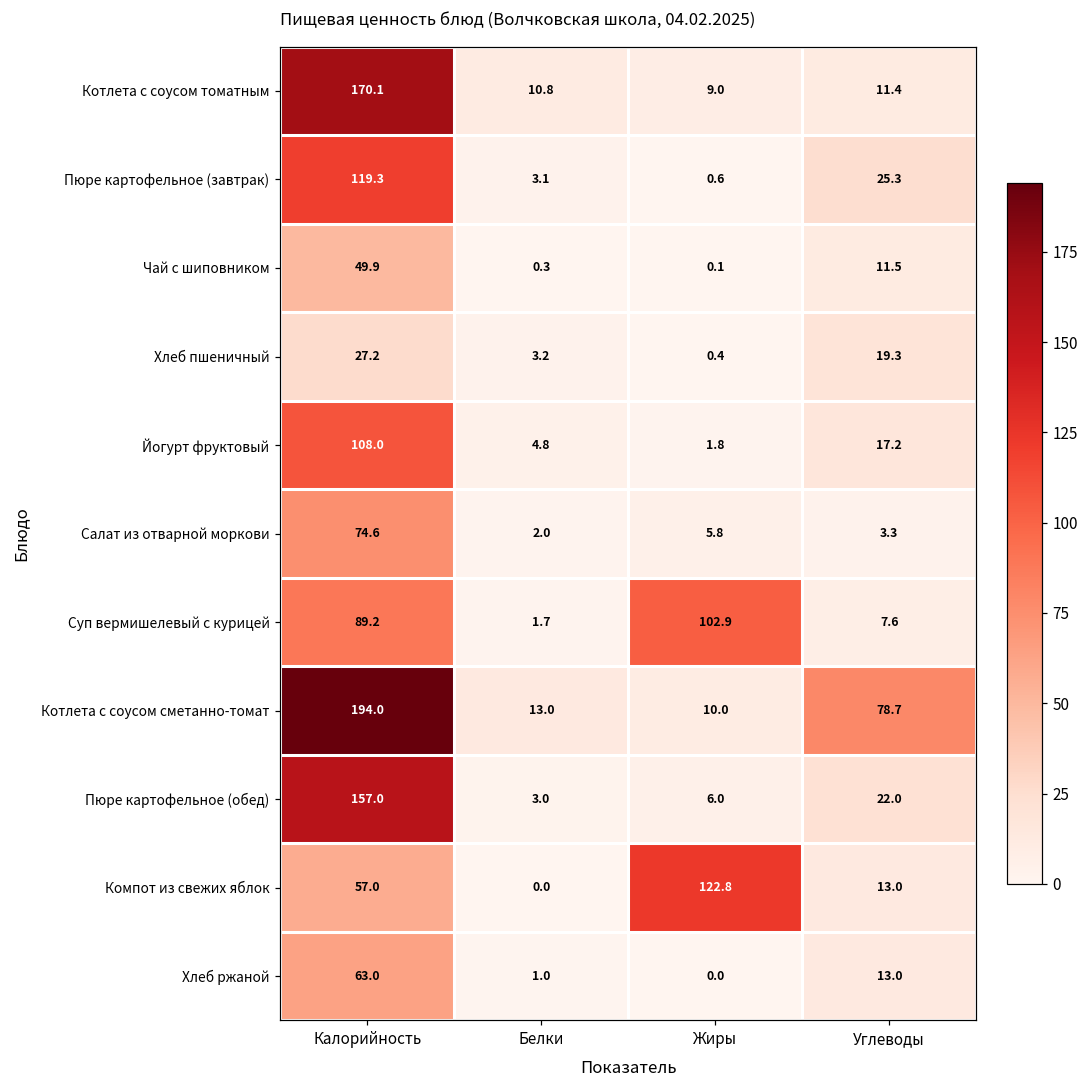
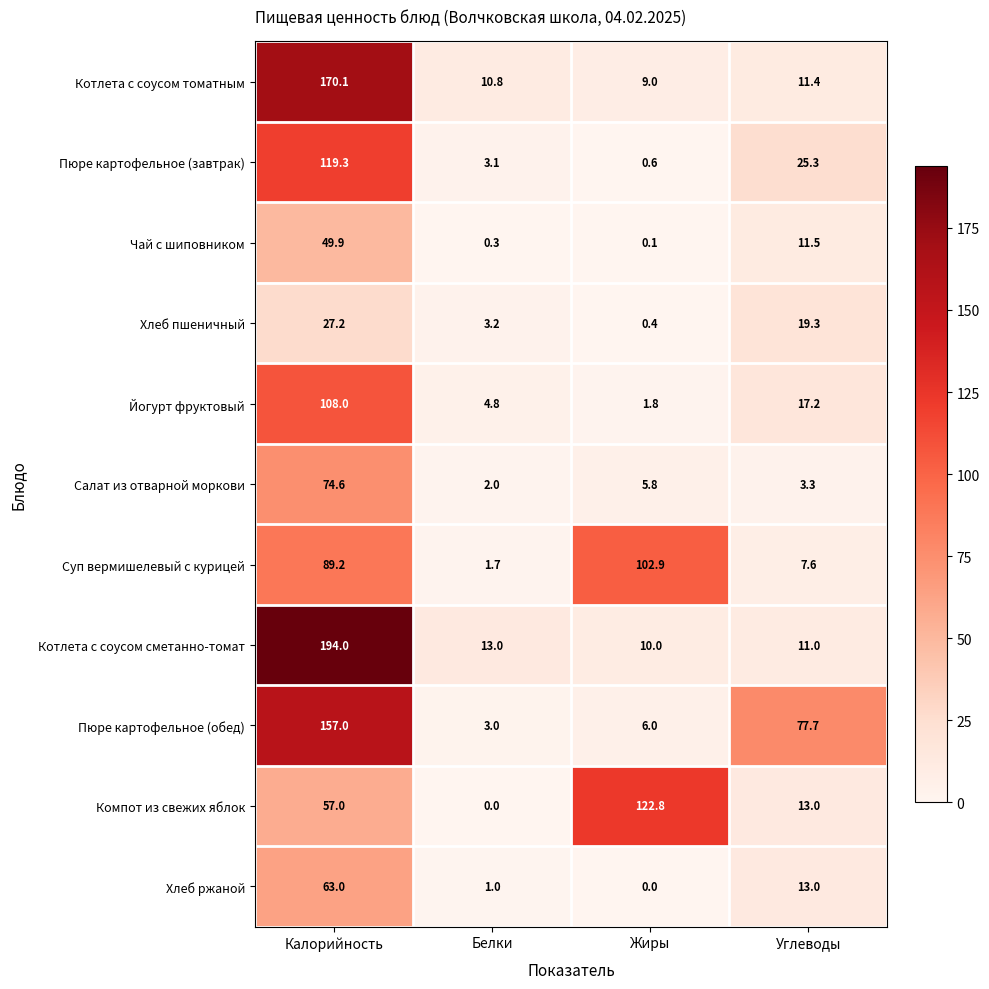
  {
    "Котлета с соусом томатным": {
      "Калорийность": 170.1,
      "Белки": 10.8,
      "Жиры": 9.0,
      "Углеводы": 11.4
    },
    "Пюре картофельное (завтрак)": {
      "Калорийность": 119.3,
      "Белки": 3.1,
      "Жиры": 0.6,
      "Углеводы": 25.3
    },
    "Чай с шиповником": {
      "Калорийность": 49.9,
      "Белки": 0.3,
      "Жиры": 0.1,
      "Углеводы": 11.5
    },
    "Хлеб пшеничный": {
      "Калорийность": 27.2,
      "Белки": 3.2,
      "Жиры": 0.4,
      "Углеводы": 19.3
    },
    "Йогурт фруктовый": {
      "Калорийность": 108.0,
      "Белки": 4.8,
      "Жиры": 1.8,
      "Углеводы": 17.2
    },
    "Салат из отварной моркови": {
      "Калорийность": 74.6,
      "Белки": 2.0,
      "Жиры": 5.8,
      "Углеводы": 3.3
    },
    "Суп вермишелевый с курицей": {
      "Калорийность": 89.2,
      "Белки": 1.7,
      "Жиры": 102.9,
      "Углеводы": 7.6
    },
    "Котлета с соусом сметанно-томат": {
      "Калорийность": 194.0,
      "Белки": 13.0,
      "Жиры": 10.0,
-     "Углеводы": 78.7
+     "Углеводы": 11.0
    },
    "Пюре картофельное (обед)": {
      "Калорийность": 157.0,
      "Белки": 3.0,
      "Жиры": 6.0,
-     "Углеводы": 22.0
+     "Углеводы": 77.7
    },
    "Компот из свежих яблок": {
      "Калорийность": 57.0,
      "Белки": 0.0,
      "Жиры": 122.8,
      "Углеводы": 13.0
    },
    "Хлеб ржаной": {
      "Калорийность": 63.0,
      "Белки": 1.0,
      "Жиры": 0.0,
      "Углеводы": 13.0
    }
  }
